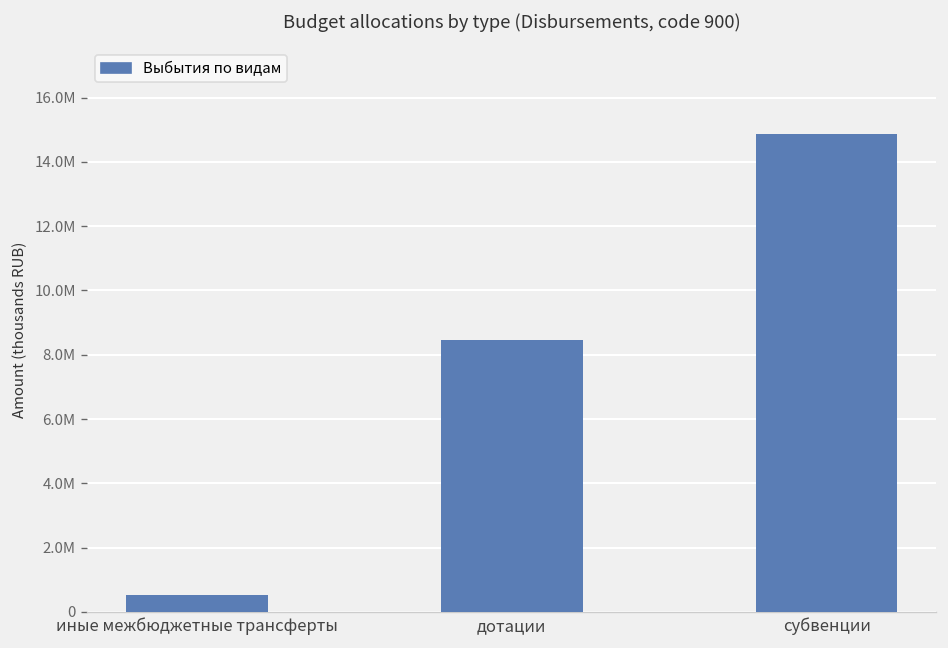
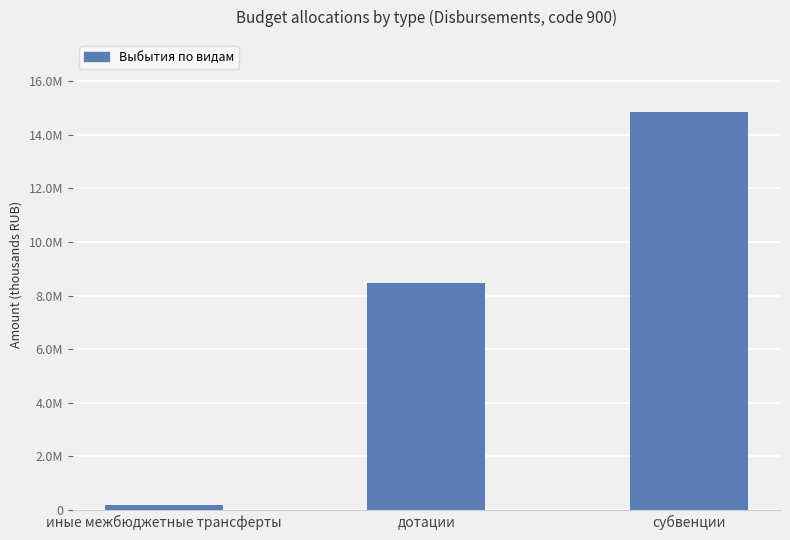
  {
-   "иные межбюджетные трансферты": 500000,
+   "иные межбюджетные трансферты": 200000,
    "дотации": 8500000,
    "субвенции": 14900000
  }
